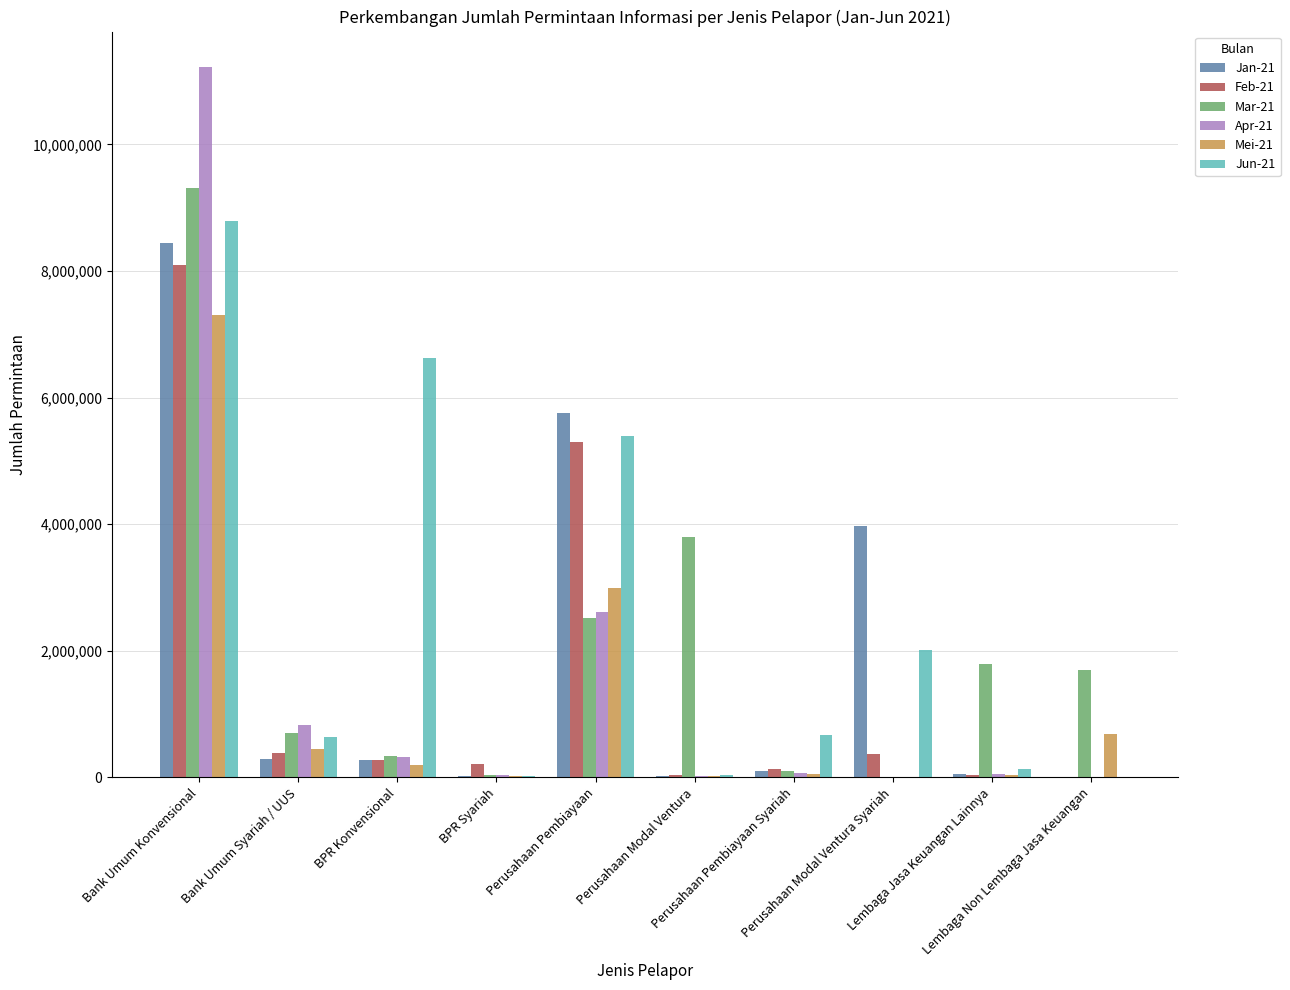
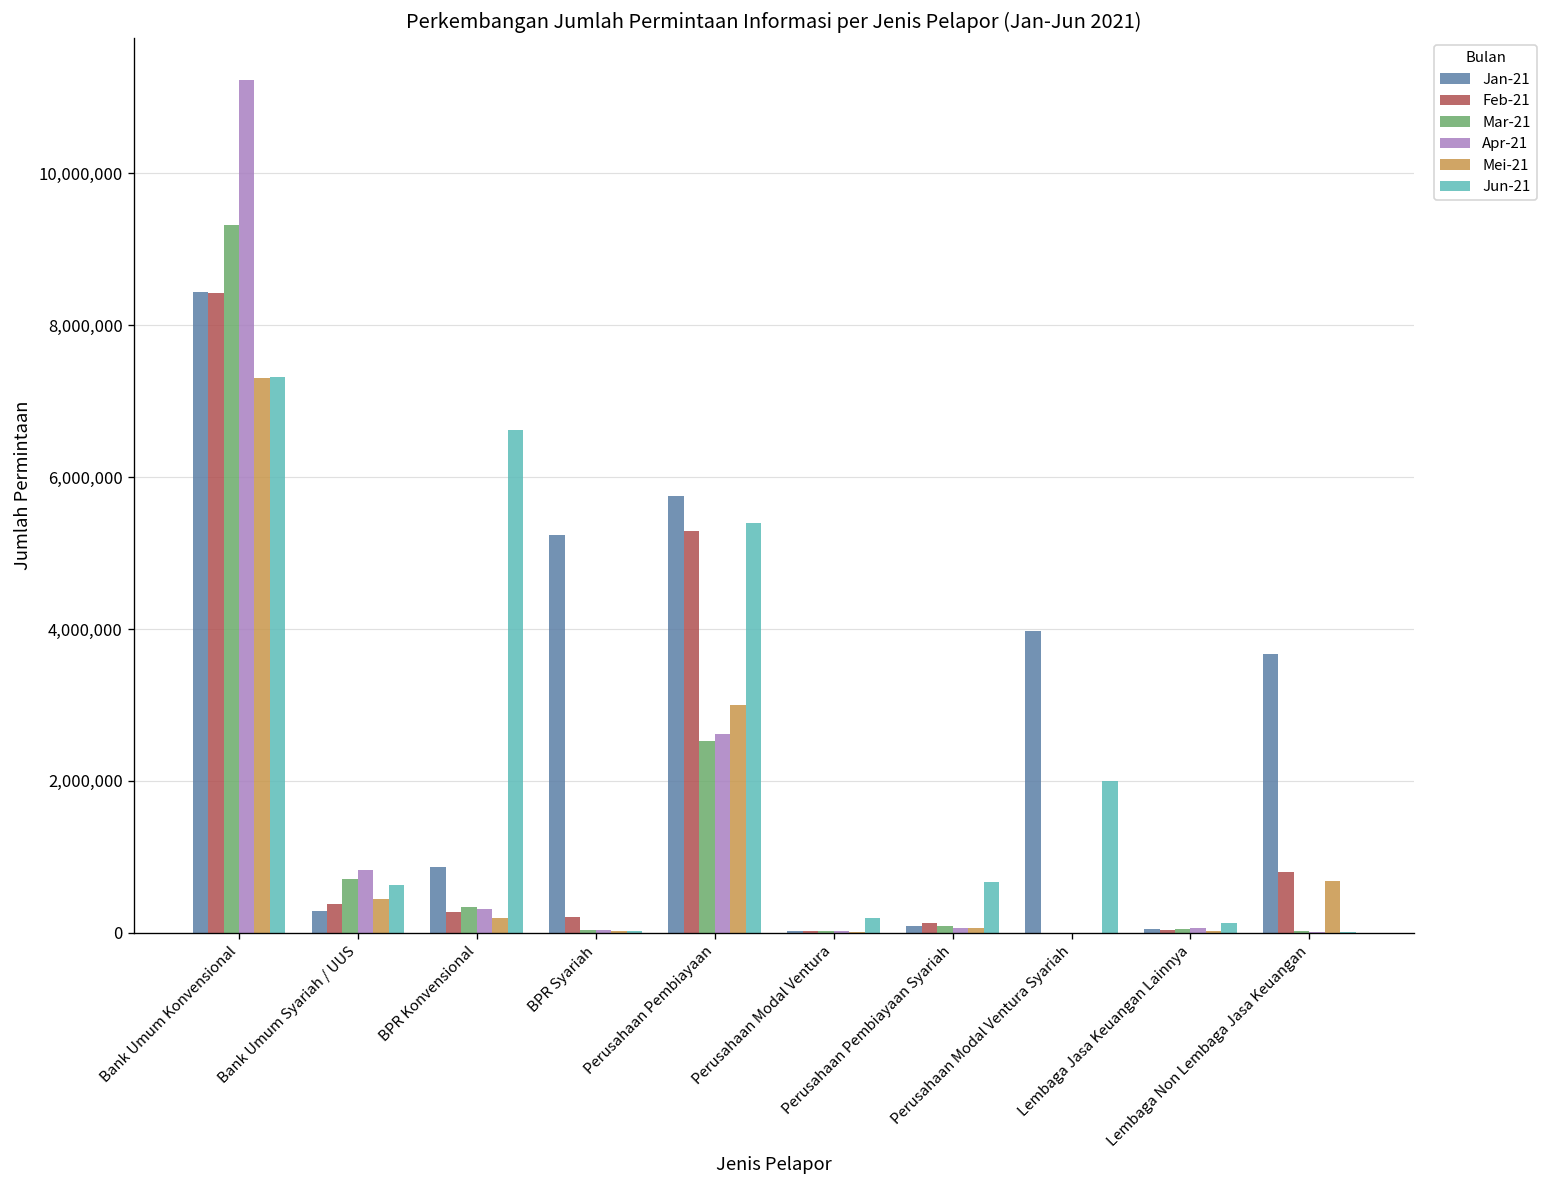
  {
    "Jan-21": {
      "Bank Umum Konvensional": "8,400,000",
      "Bank Umum Syariah / UUS": "300,000",
-     "BPR Konvensional": "300,000",
-     "BPR Syariah": "0",
+     "BPR Konvensional": "900,000",
+     "BPR Syariah": "5,200,000",
      "Perusahaan Pembiayaan": "5,800,000",
      "Perusahaan Pembiayaan Syariah": "100,000",
      "Perusahaan Modal Ventura Syariah": "4,000,000",
      "Lembaga Jasa Keuangan Lainnya": "100,000",
-     "Lembaga Non Lembaga Jasa Keuangan": "0"
+     "Lembaga Non Lembaga Jasa Keuangan": "3,700,000"
    },
    "Feb-21": {
-     "Bank Umum Konvensional": "8,100,000",
+     "Bank Umum Konvensional": "8,400,000",
      "Bank Umum Syariah / UUS": "400,000",
      "BPR Konvensional": "300,000",
      "BPR Syariah": "200,000",
      "Perusahaan Pembiayaan": "5,300,000",
      "Perusahaan Pembiayaan Syariah": "100,000",
-     "Perusahaan Modal Ventura Syariah": "400,000",
-     "Lembaga Non Lembaga Jasa Keuangan": "0"
+     "Perusahaan Modal Ventura Syariah": "0",
+     "Lembaga Non Lembaga Jasa Keuangan": "800,000"
    },
    "Mar-21": {
      "Bank Umum Konvensional": "9,300,000",
      "Bank Umum Syariah / UUS": "700,000",
      "BPR Konvensional": "300,000",
      "Perusahaan Pembiayaan": "2,500,000",
-     "Perusahaan Modal Ventura": "3,800,000",
+     "Perusahaan Modal Ventura": "0",
      "Perusahaan Pembiayaan Syariah": "100,000",
-     "Lembaga Jasa Keuangan Lainnya": "1,800,000",
-     "Lembaga Non Lembaga Jasa Keuangan": "1,700,000"
+     "Lembaga Jasa Keuangan Lainnya": "100,000",
+     "Lembaga Non Lembaga Jasa Keuangan": "0"
    },
    "Apr-21": {
      "Bank Umum Konvensional": "11,200,000",
      "Bank Umum Syariah / UUS": "800,000",
      "BPR Konvensional": "300,000",
      "Perusahaan Pembiayaan": "2,600,000",
      "Perusahaan Pembiayaan Syariah": "100,000",
      "Lembaga Jasa Keuangan Lainnya": "100,000"
    },
    "Mei-21": {
      "Bank Umum Konvensional": "7,300,000",
      "Bank Umum Syariah / UUS": "400,000",
      "BPR Konvensional": "200,000",
      "Perusahaan Pembiayaan": "3,000,000",
      "Perusahaan Pembiayaan Syariah": "100,000",
      "Lembaga Non Lembaga Jasa Keuangan": "700,000"
    },
    "Jun-21": {
-     "Bank Umum Konvensional": "8,800,000",
+     "Bank Umum Konvensional": "7,300,000",
      "Bank Umum Syariah / UUS": "600,000",
      "BPR Konvensional": "6,600,000",
      "Perusahaan Pembiayaan": "5,400,000",
-     "Perusahaan Modal Ventura": "0",
+     "Perusahaan Modal Ventura": "200,000",
      "Perusahaan Pembiayaan Syariah": "700,000",
      "Perusahaan Modal Ventura Syariah": "2,000,000",
      "Lembaga Jasa Keuangan Lainnya": "100,000"
    }
  }
